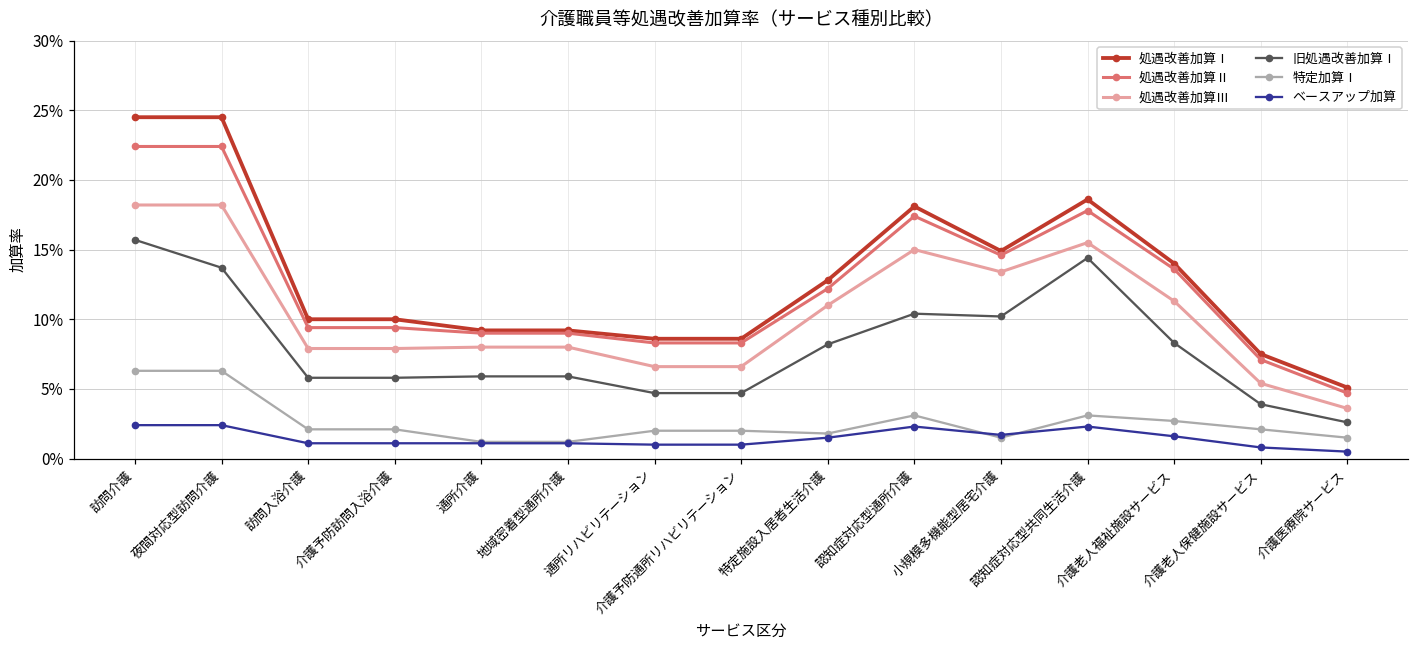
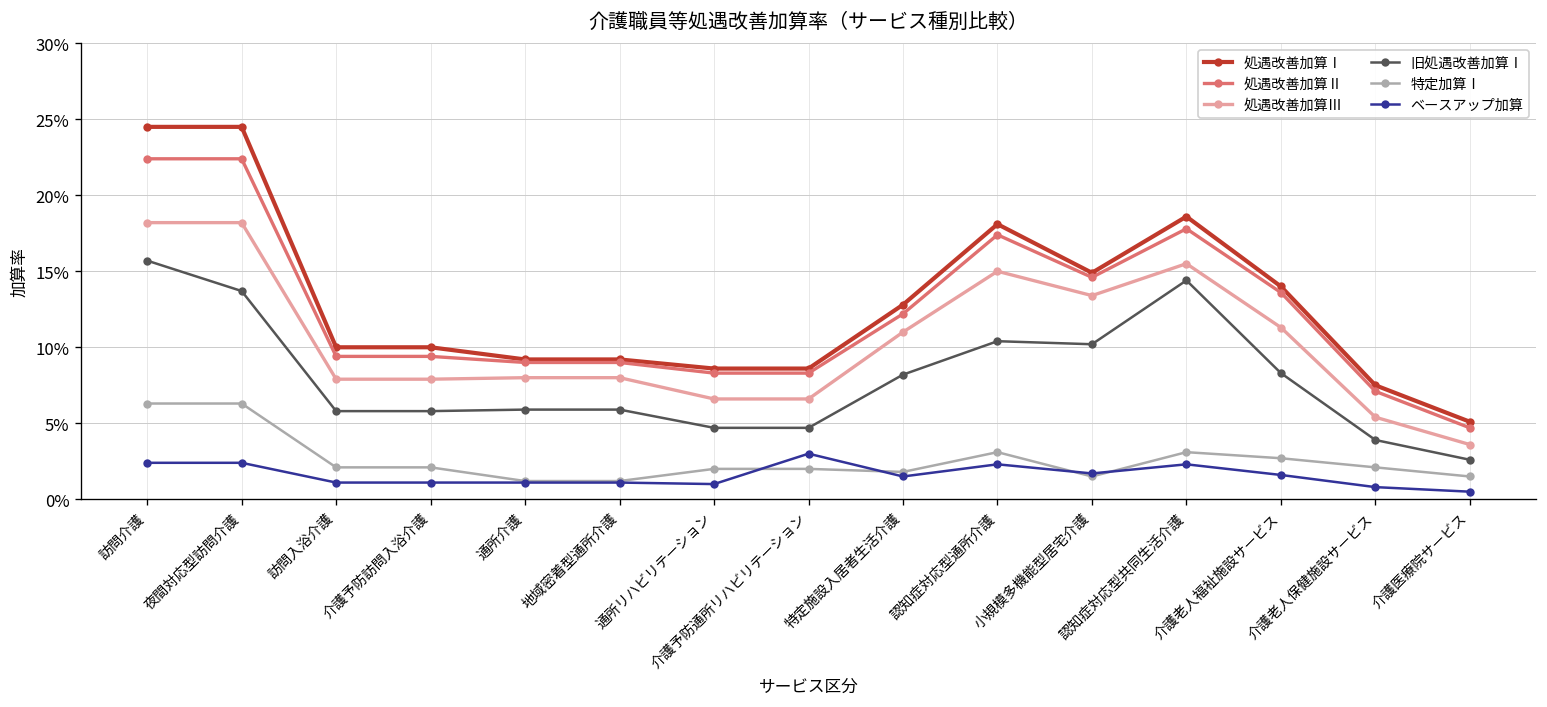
  {
    "処遇改善加算Ⅰ": {
      "訪問介護": "24.5%",
      "夜間対応型訪問介護": "24.5%",
      "訪問入浴介護": "10.0%",
      "介護予防訪問入浴介護": "10.0%",
      "通所リハビリテーション": "8.6%",
      "介護予防通所リハビリテーション": "8.6%",
      "特定施設入居者生活介護": "12.8%",
      "認知症対応型通所介護": "18.1%",
      "小規模多機能型居宅介護": "14.9%",
      "認知症対応型共同生活介護": "18.6%",
      "介護老人福祉施設サービス": "14.0%",
      "介護老人保健施設サービス": "7.5%",
      "介護医療院サービス": "5.1%"
    },
    "処遇改善加算Ⅱ": {
      "訪問介護": "22.4%",
      "夜間対応型訪問介護": "22.4%",
      "訪問入浴介護": "9.4%",
      "介護予防訪問入浴介護": "9.4%",
      "通所リハビリテーション": "8.3%",
      "介護予防通所リハビリテーション": "8.3%",
      "特定施設入居者生活介護": "12.2%",
      "認知症対応型通所介護": "17.4%",
      "小規模多機能型居宅介護": "14.6%",
      "認知症対応型共同生活介護": "17.8%",
      "介護老人福祉施設サービス": "13.6%",
      "介護老人保健施設サービス": "7.1%",
      "介護医療院サービス": "4.7%"
    },
    "処遇改善加算Ⅲ": {
      "訪問介護": "18.2%",
      "夜間対応型訪問介護": "18.2%",
      "訪問入浴介護": "7.9%",
      "介護予防訪問入浴介護": "7.9%",
      "通所介護": "8.0%",
      "地域密着型通所介護": "8.0%",
      "通所リハビリテーション": "6.6%",
      "介護予防通所リハビリテーション": "6.6%",
      "特定施設入居者生活介護": "11.0%",
      "認知症対応型通所介護": "15.0%",
      "小規模多機能型居宅介護": "13.4%",
      "認知症対応型共同生活介護": "15.5%",
      "介護老人福祉施設サービス": "11.3%",
      "介護老人保健施設サービス": "5.4%",
      "介護医療院サービス": "3.6%"
    },
    "旧処遇改善加算Ⅰ": {
      "訪問介護": "15.7%",
      "夜間対応型訪問介護": "13.7%",
      "訪問入浴介護": "5.8%",
      "介護予防訪問入浴介護": "5.8%",
      "通所介護": "5.9%",
      "地域密着型通所介護": "5.9%",
      "通所リハビリテーション": "4.7%",
      "介護予防通所リハビリテーション": "4.7%",
      "特定施設入居者生活介護": "8.2%",
      "認知症対応型通所介護": "10.4%",
      "小規模多機能型居宅介護": "10.2%",
      "認知症対応型共同生活介護": "14.4%",
      "介護老人福祉施設サービス": "8.3%",
      "介護老人保健施設サービス": "3.9%",
      "介護医療院サービス": "2.6%"
    },
    "特定加算Ⅰ": {
      "訪問介護": "6.3%",
      "夜間対応型訪問介護": "6.3%",
      "訪問入浴介護": "2.1%",
      "介護予防訪問入浴介護": "2.1%",
      "通所リハビリテーション": "2.0%",
      "介護予防通所リハビリテーション": "2.0%",
      "特定施設入居者生活介護": "1.8%",
      "認知症対応型通所介護": "3.1%",
      "認知症対応型共同生活介護": "3.1%",
      "介護老人福祉施設サービス": "2.7%",
      "介護老人保健施設サービス": "2.1%",
      "介護医療院サービス": "1.5%"
    },
    "ベースアップ加算": {
      "訪問介護": "2.4%",
      "夜間対応型訪問介護": "2.4%",
      "訪問入浴介護": "1.1%",
      "介護予防訪問入浴介護": "1.1%",
      "通所リハビリテーション": "1.0%",
-     "介護予防通所リハビリテーション": "1.0%",
+     "介護予防通所リハビリテーション": "3.0%",
      "特定施設入居者生活介護": "1.5%",
      "認知症対応型通所介護": "2.3%",
      "認知症対応型共同生活介護": "2.3%",
      "介護老人福祉施設サービス": "1.6%",
      "介護老人保健施設サービス": "0.8%",
      "介護医療院サービス": "0.5%"
    }
  }
